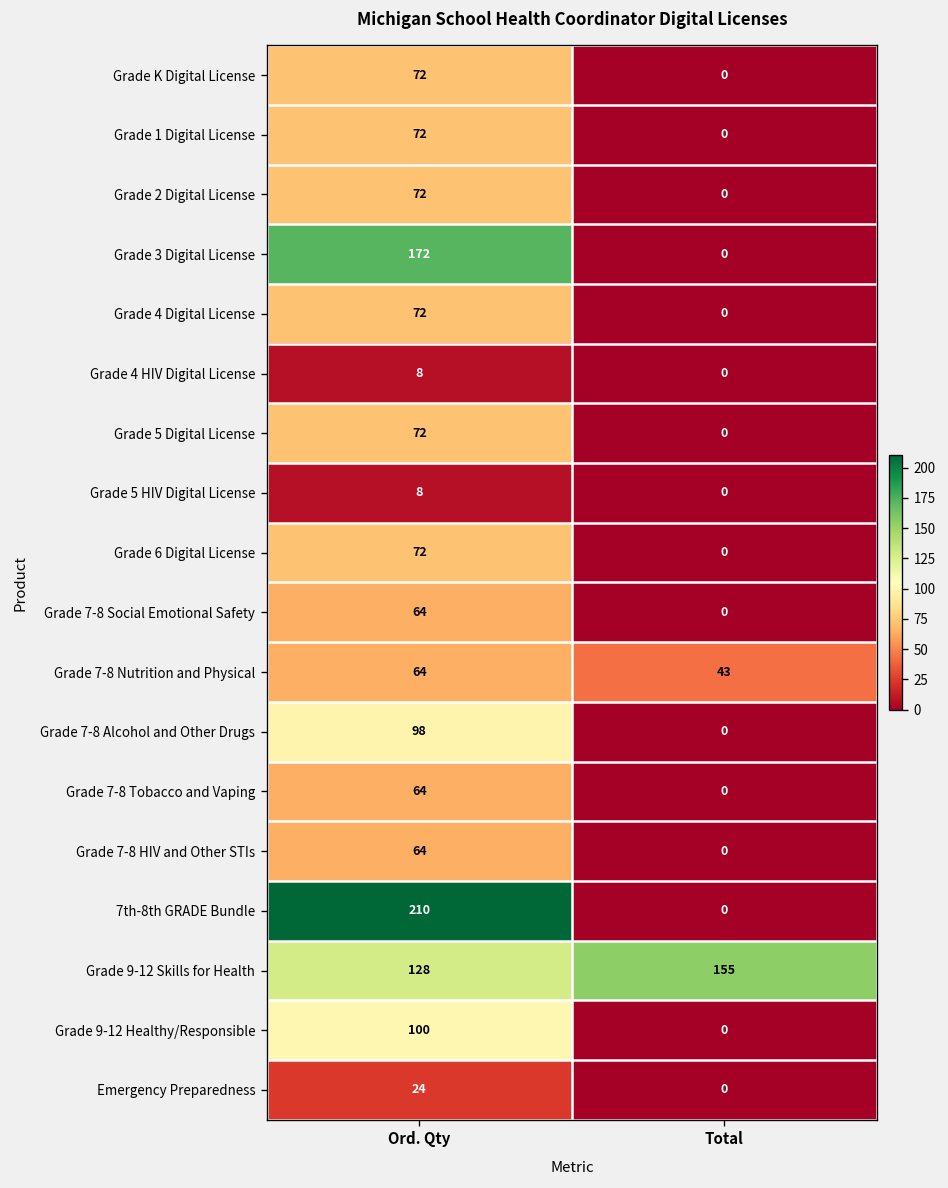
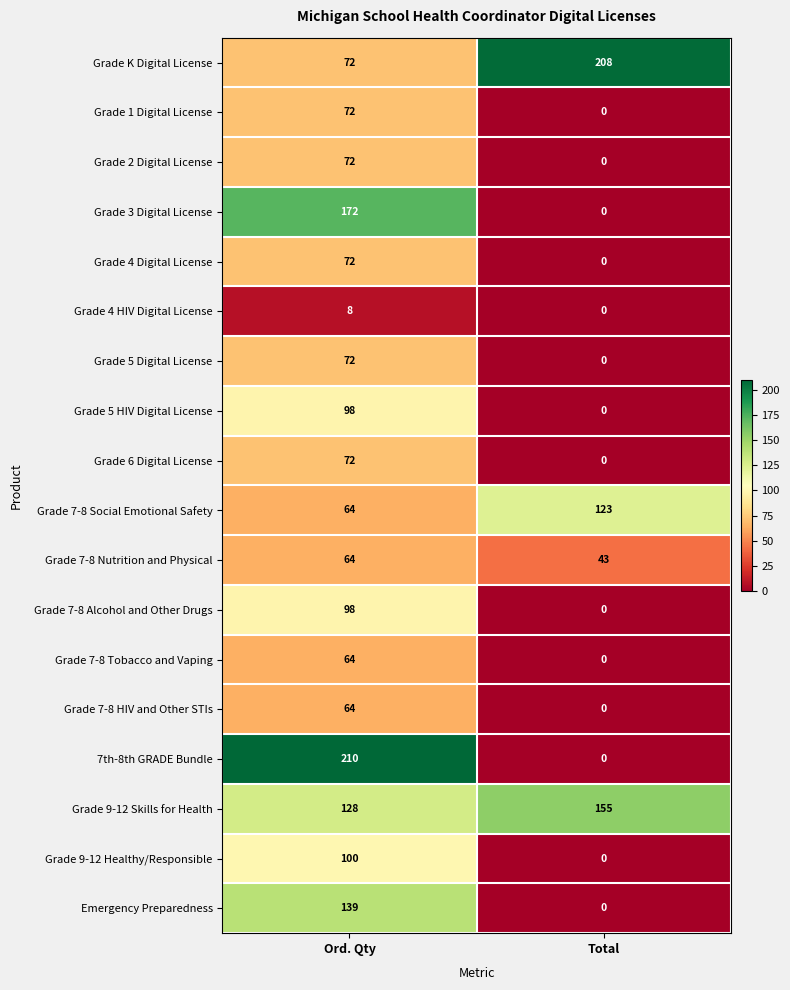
  {
    "Grade K Digital License": {
      "Ord. Qty": 72,
-     "Total": 0
+     "Total": 208
    },
    "Grade 1 Digital License": {
      "Ord. Qty": 72,
      "Total": 0
    },
    "Grade 2 Digital License": {
      "Ord. Qty": 72,
      "Total": 0
    },
    "Grade 3 Digital License": {
      "Ord. Qty": 172,
      "Total": 0
    },
    "Grade 4 Digital License": {
      "Ord. Qty": 72,
      "Total": 0
    },
    "Grade 4 HIV Digital License": {
      "Ord. Qty": 8,
      "Total": 0
    },
    "Grade 5 Digital License": {
      "Ord. Qty": 72,
      "Total": 0
    },
    "Grade 5 HIV Digital License": {
-     "Ord. Qty": 8,
+     "Ord. Qty": 98,
      "Total": 0
    },
    "Grade 6 Digital License": {
      "Ord. Qty": 72,
      "Total": 0
    },
    "Grade 7-8 Social Emotional Safety": {
      "Ord. Qty": 64,
-     "Total": 0
+     "Total": 123
    },
    "Grade 7-8 Nutrition and Physical": {
      "Ord. Qty": 64,
      "Total": 43
    },
    "Grade 7-8 Alcohol and Other Drugs": {
      "Ord. Qty": 98,
      "Total": 0
    },
    "Grade 7-8 Tobacco and Vaping": {
      "Ord. Qty": 64,
      "Total": 0
    },
    "Grade 7-8 HIV and Other STIs": {
      "Ord. Qty": 64,
      "Total": 0
    },
    "7th-8th GRADE Bundle": {
      "Ord. Qty": 210,
      "Total": 0
    },
    "Grade 9-12 Skills for Health": {
      "Ord. Qty": 128,
      "Total": 155
    },
    "Grade 9-12 Healthy/Responsible": {
      "Ord. Qty": 100,
      "Total": 0
    },
    "Emergency Preparedness": {
-     "Ord. Qty": 24,
+     "Ord. Qty": 139,
      "Total": 0
    }
  }
